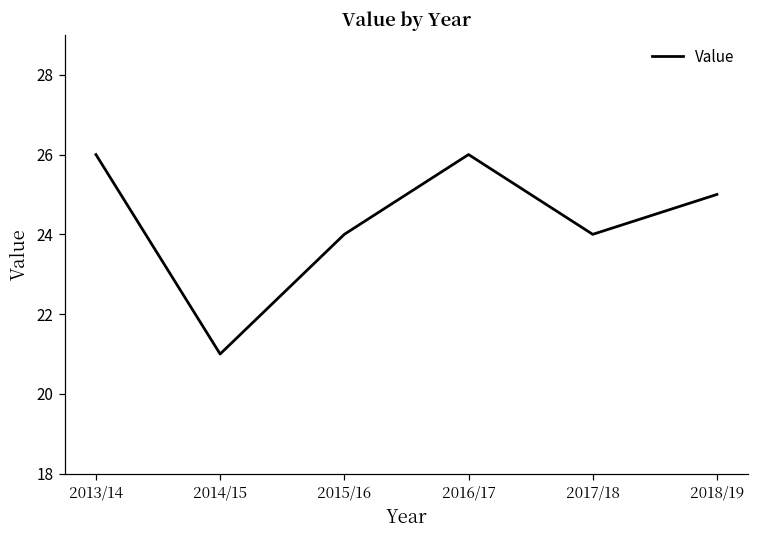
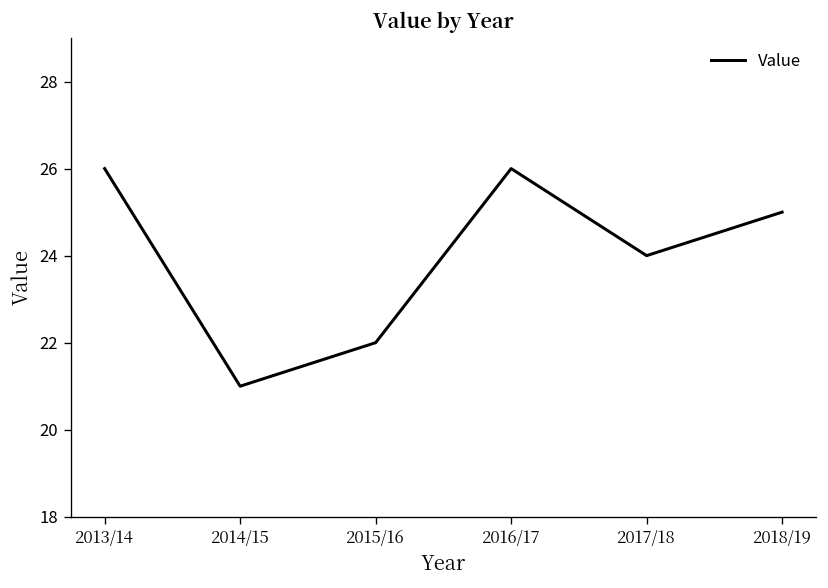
  {
    "2013/14": 26,
    "2014/15": 21,
-   "2015/16": 24,
+   "2015/16": 22,
    "2016/17": 26,
    "2017/18": 24,
    "2018/19": 25
  }
